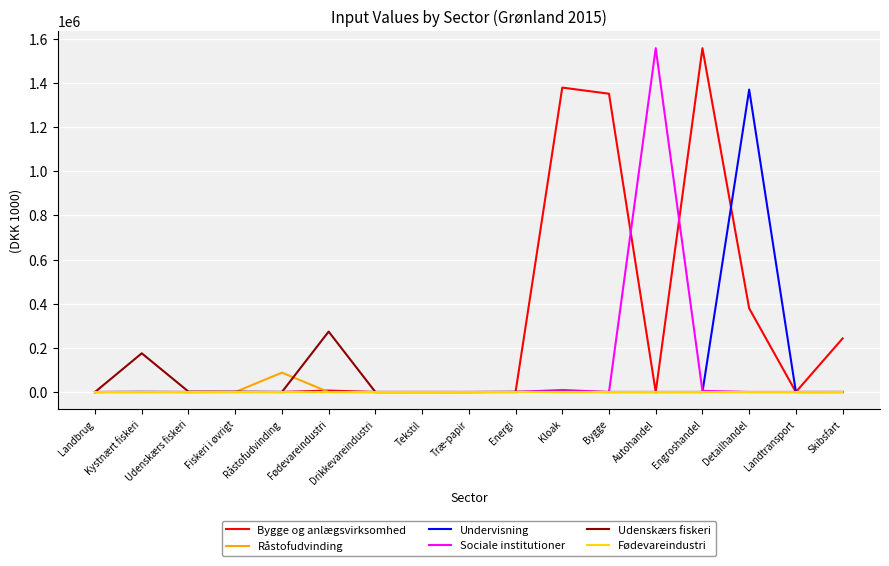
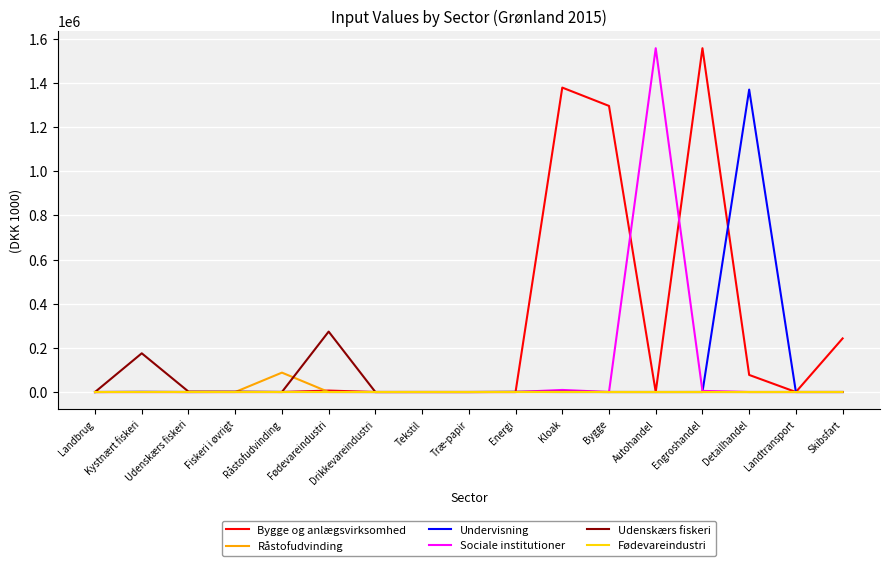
  {
    "Bygge og anlægsvirksomhed": {
      "Kloak": 1380000,
-     "Bygge": 1350000,
+     "Bygge": 1300000,
      "Engroshandel": 1560000,
-     "Detailhandel": 380000,
+     "Detailhandel": 80000,
      "Skibsfart": 240000
    },
    "Undervisning": {
      "Detailhandel": 1370000
    },
    "Sociale institutioner": {
      "Autohandel": 1560000
    },
    "Udenskærs fiskeri": {
      "Kystnært fiskeri": 180000,
      "Fødevareindustri": 270000
    }
  }
